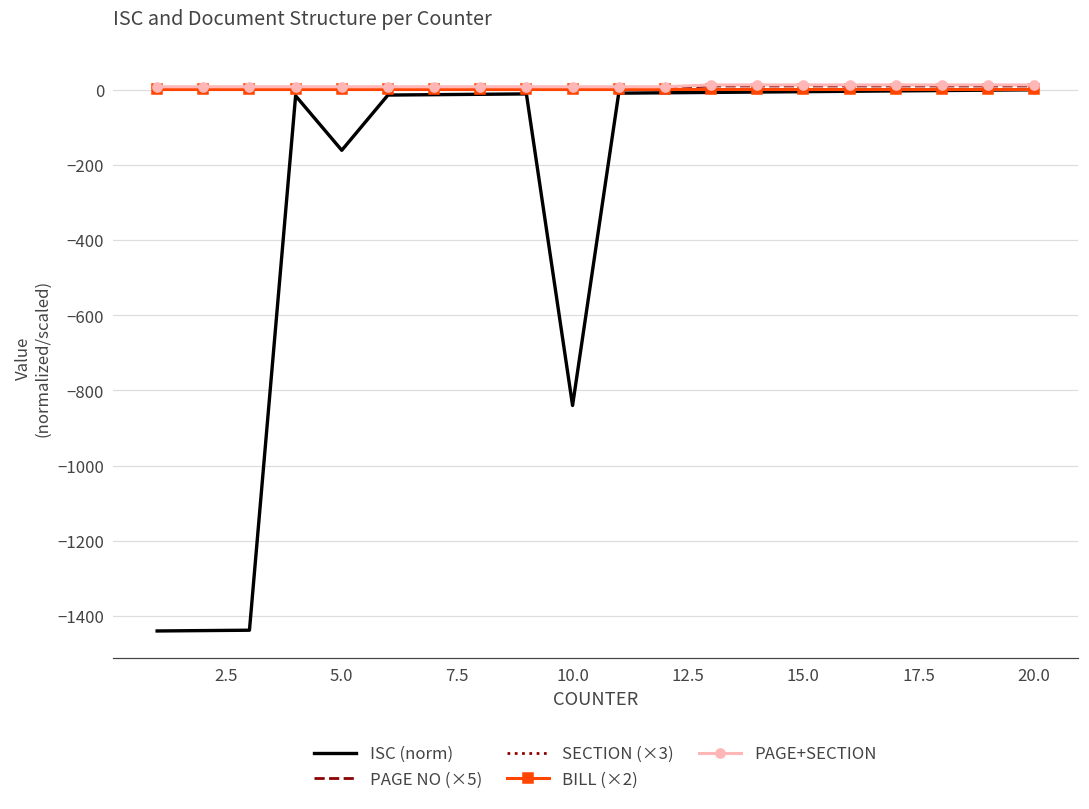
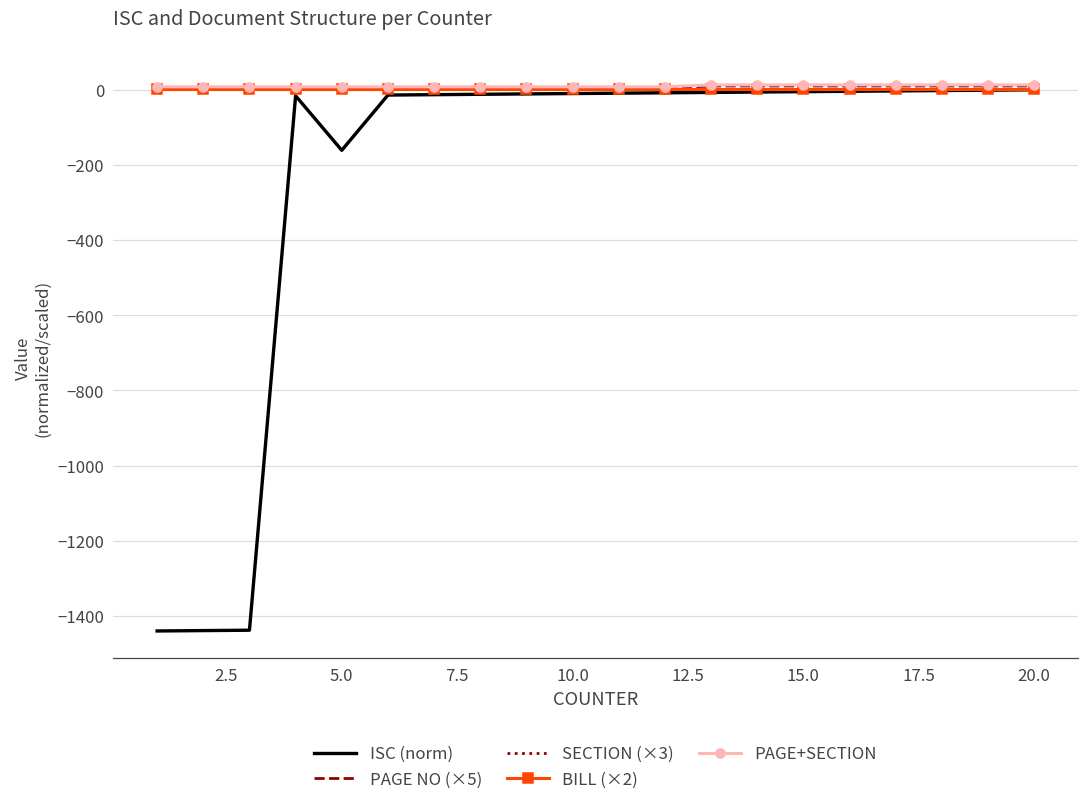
  {
    "ISC (norm)": {
      "5.0": -160,
-     "10.0": -840
+     "10.0": -10
    }
  }
